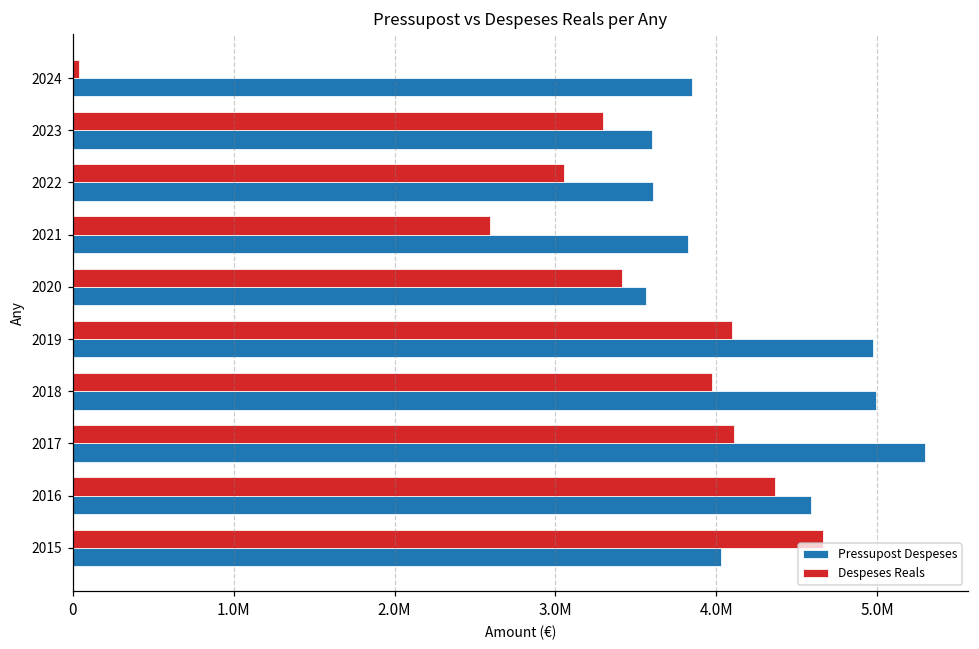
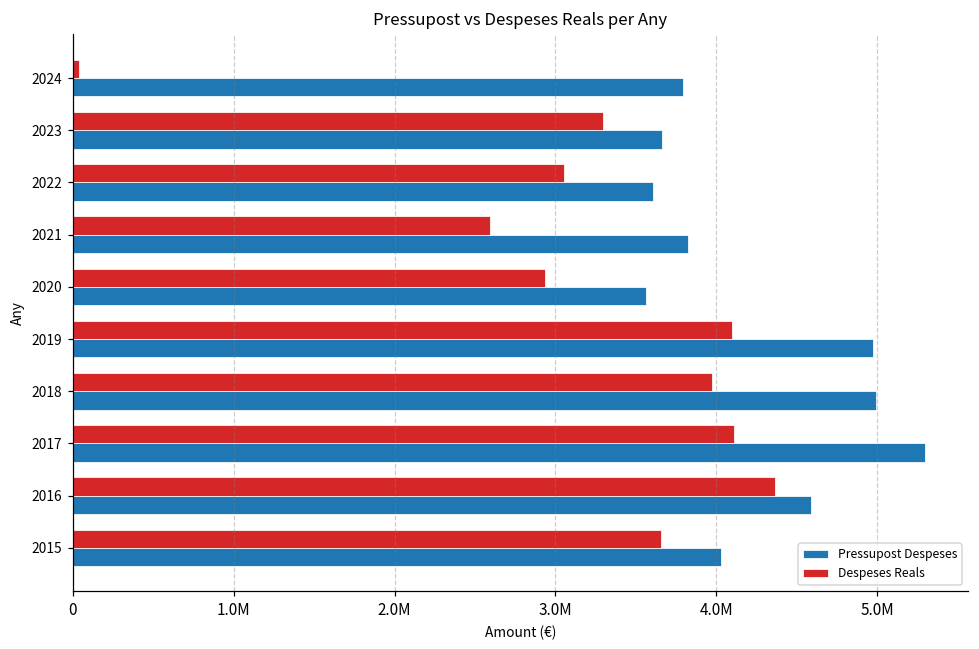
  {
    "Pressupost Despeses": {
-     "2024": 3850000,
-     "2023": 3600000,
+     "2024": 3790000,
+     "2023": 3660000,
      "2022": 3600000,
      "2021": 3820000,
      "2020": 3560000,
      "2019": 4970000,
      "2018": 4990000,
      "2017": 5300000,
      "2016": 4590000,
      "2015": 4030000
    },
    "Despeses Reals": {
      "2024": 40000,
      "2023": 3300000,
      "2022": 3050000,
      "2021": 2600000,
-     "2020": 3410000,
+     "2020": 2940000,
      "2019": 4100000,
      "2018": 3980000,
      "2017": 4110000,
      "2016": 4370000,
-     "2015": 4660000
+     "2015": 3660000
    }
  }
